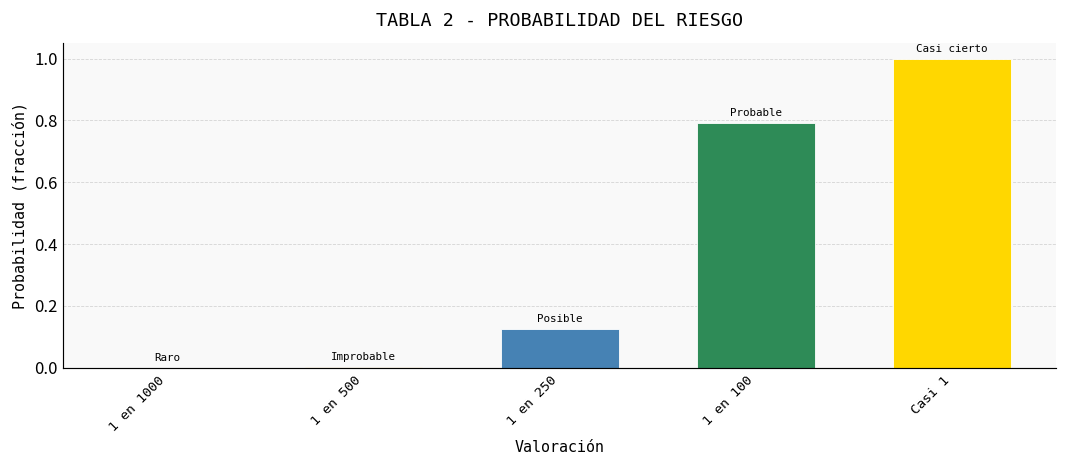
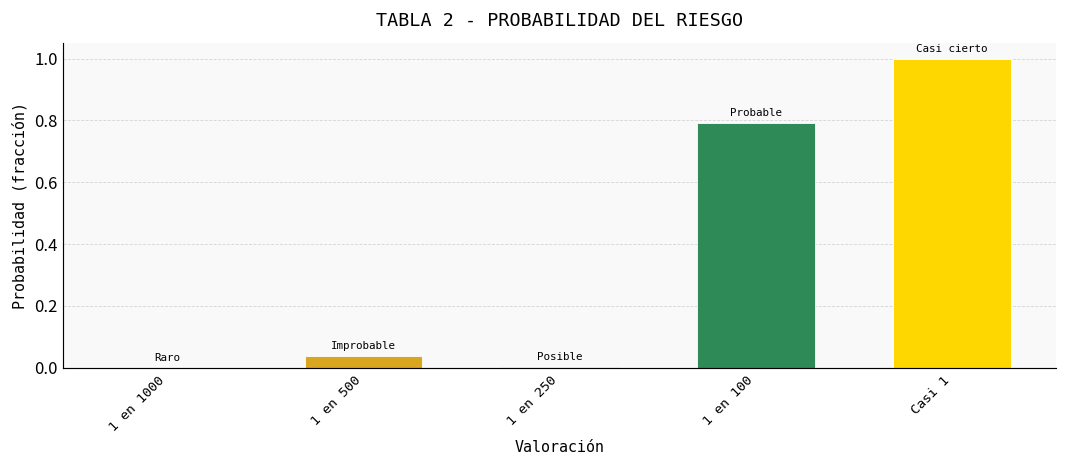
  {
-   "1 en 500": 0.00,
-   "1 en 250": 0.13,
+   "1 en 500": 0.04,
+   "1 en 250": 0.00,
    "1 en 100": 0.79,
    "Casi 1": 1.00
  }
